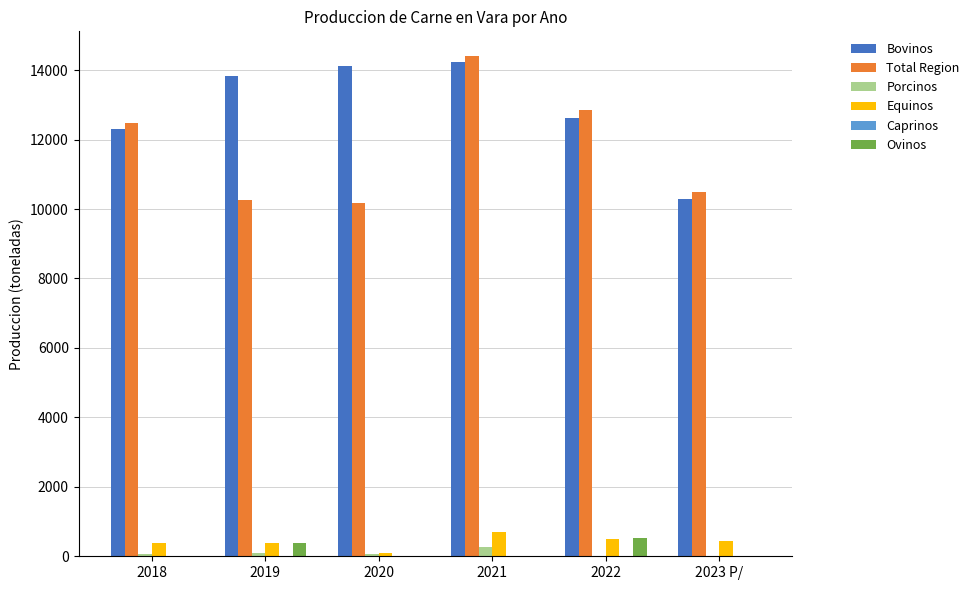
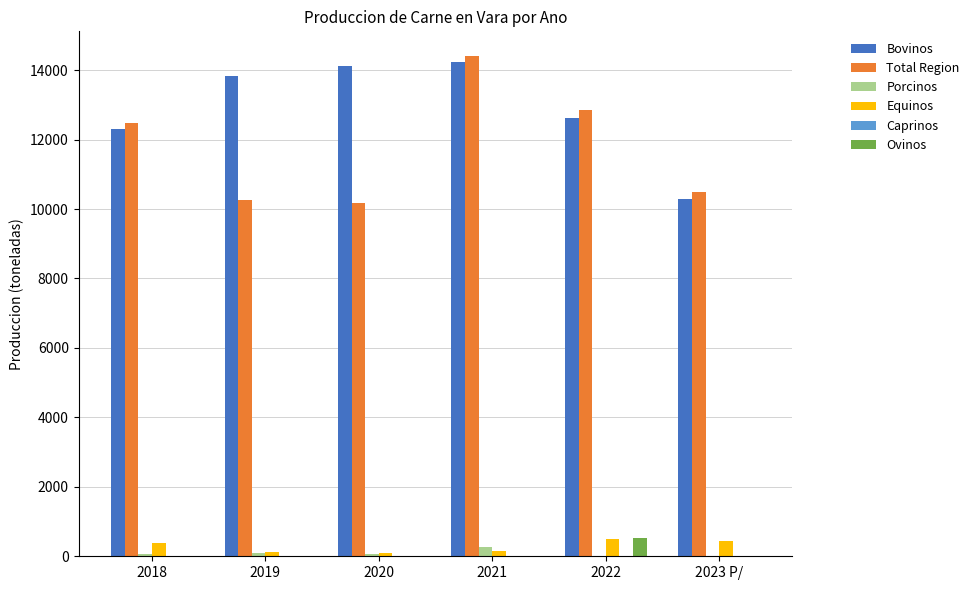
  {
    "Total Region": {
      "2018": 12500,
      "2019": 10300,
      "2020": 10200,
      "2021": 14400,
      "2022": 12900,
      "2023 P/": 10500
    },
    "Porcinos": {
      "2019": 100,
      "2021": 300,
      "2022": 0,
      "2023 P/": 0
    },
    "Equinos": {
      "2018": 400,
-     "2019": 400,
+     "2019": 100,
      "2020": 100,
-     "2021": 700,
+     "2021": 200,
      "2022": 500,
      "2023 P/": 400
    },
    "Ovinos": {
-     "2019": 400,
+     "2019": 0,
      "2022": 500
    }
  }
